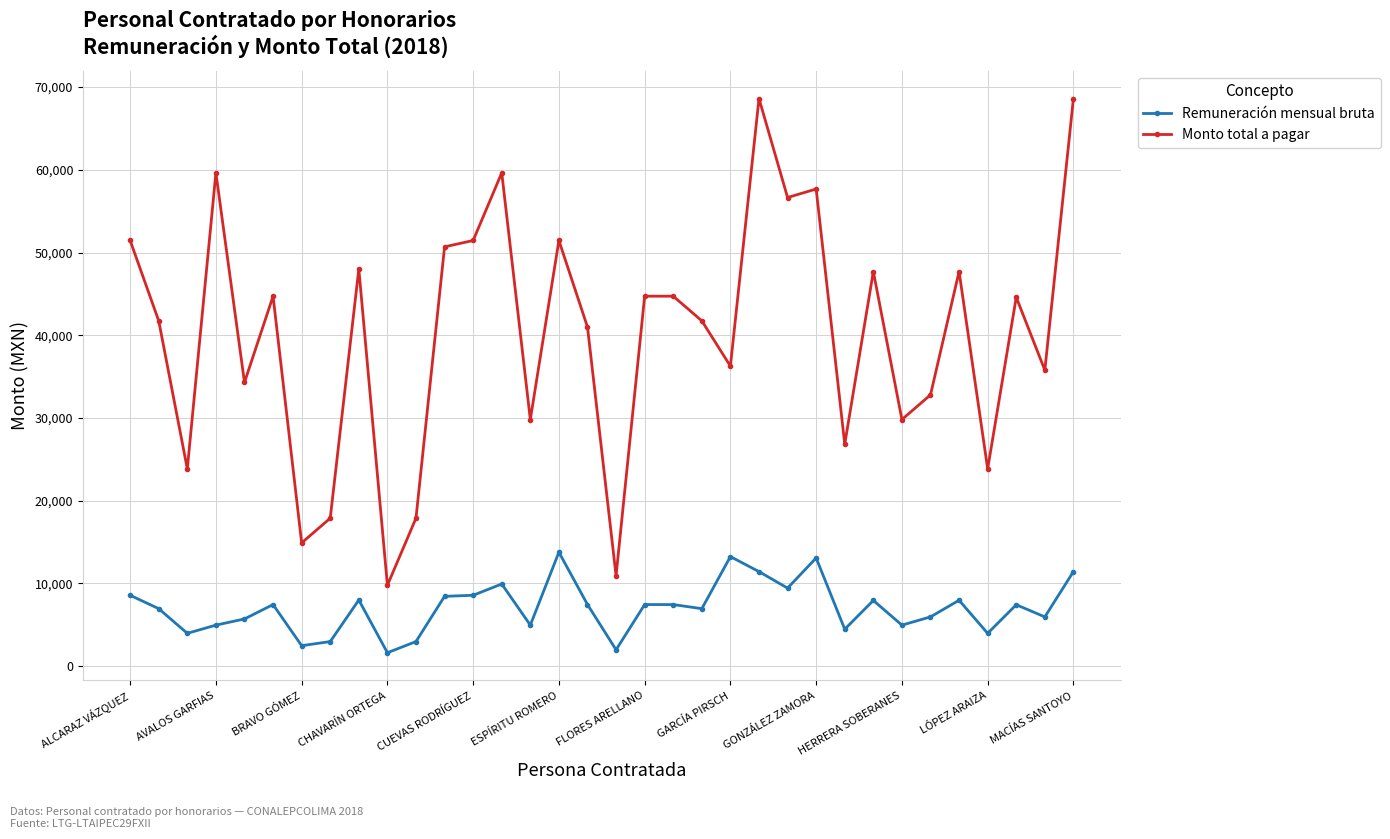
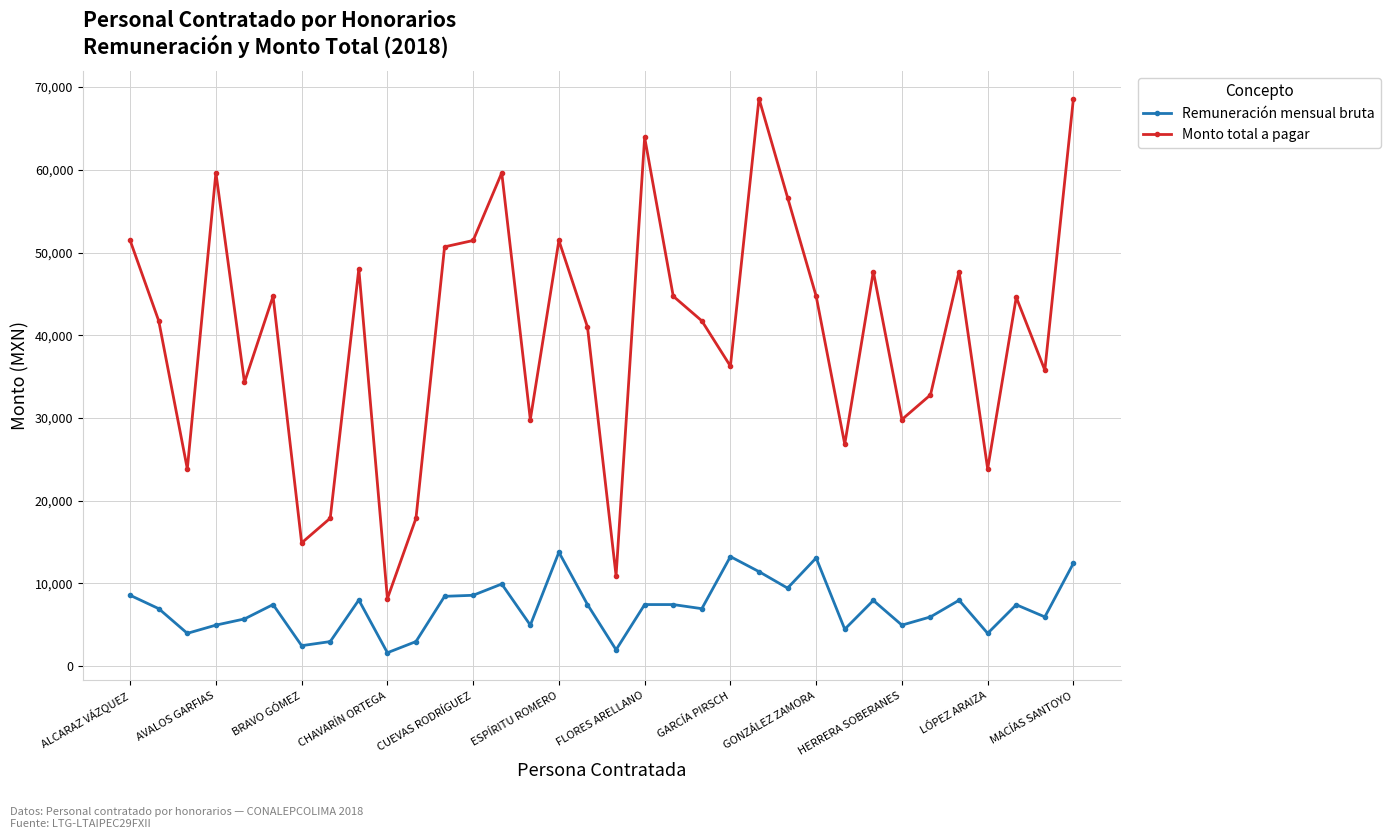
  {
    "Remuneración mensual bruta": {
      "ALCARAZ VÁZQUEZ": "9,000",
      "AVALOS GARFIAS": "5,000",
      "BRAVO GÓMEZ": "2,000",
      "CHAVARÍN ORTEGA": "2,000",
      "CUEVAS RODRÍGUEZ": "9,000",
      "ESPÍRITU ROMERO": "14,000",
      "FLORES ARELLANO": "7,000",
      "GARCÍA PIRSCH": "13,000",
      "GONZÁLEZ ZAMORA": "13,000",
      "HERRERA SOBERANES": "5,000",
      "LÓPEZ ARAIZA": "4,000",
-     "MACÍAS SANTOYO": "11,000"
+     "MACÍAS SANTOYO": "12,000"
    },
    "Monto total a pagar": {
      "ALCARAZ VÁZQUEZ": "51,000",
      "AVALOS GARFIAS": "60,000",
      "BRAVO GÓMEZ": "15,000",
-     "CHAVARÍN ORTEGA": "10,000",
+     "CHAVARÍN ORTEGA": "8,000",
      "CUEVAS RODRÍGUEZ": "51,000",
      "ESPÍRITU ROMERO": "51,000",
-     "FLORES ARELLANO": "45,000",
+     "FLORES ARELLANO": "64,000",
      "GARCÍA PIRSCH": "36,000",
-     "GONZÁLEZ ZAMORA": "58,000",
+     "GONZÁLEZ ZAMORA": "45,000",
      "HERRERA SOBERANES": "30,000",
      "LÓPEZ ARAIZA": "24,000",
      "MACÍAS SANTOYO": "69,000"
    }
  }
